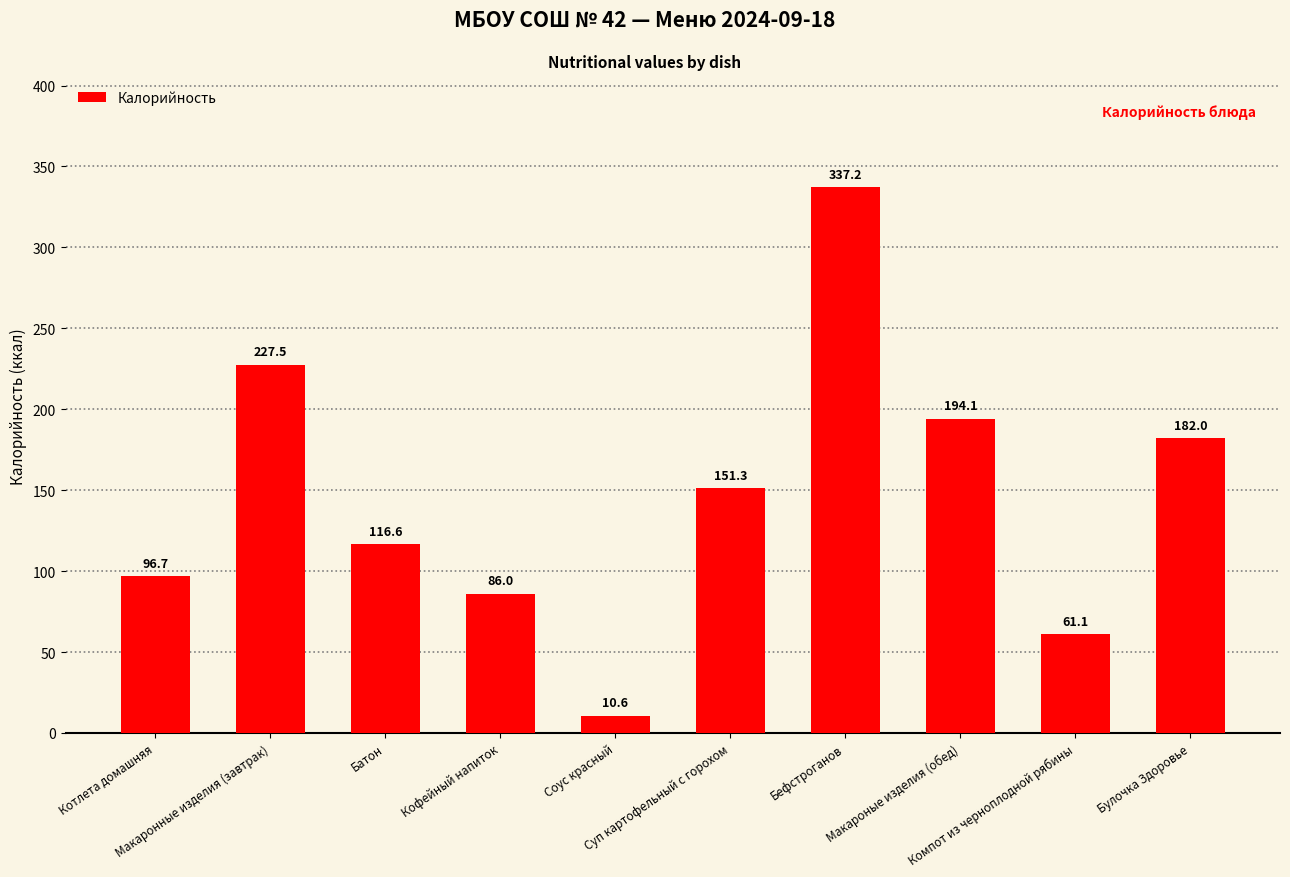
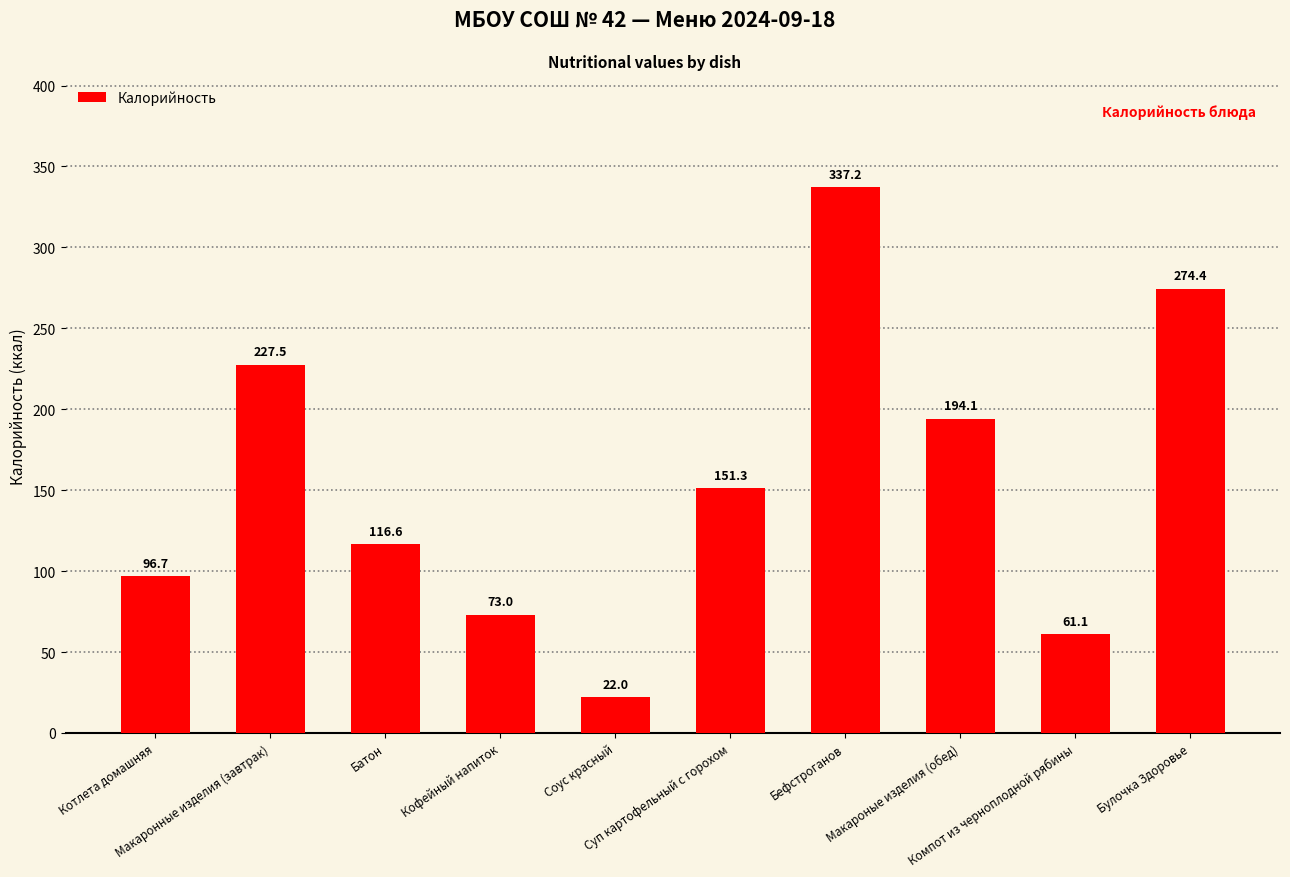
  {
    "Котлета домашняя": 96.7,
    "Макаронные изделия (завтрак)": 227.5,
    "Батон": 116.6,
-   "Кофейный напиток": 86.0,
-   "Соус красный": 10.6,
+   "Кофейный напиток": 73.0,
+   "Соус красный": 22.0,
    "Суп картофельный с горохом": 151.3,
    "Бефстроганов": 337.2,
    "Макароные изделия (обед)": 194.1,
    "Компот из черноплодной рябины": 61.1,
-   "Булочка Здоровье": 182.0
+   "Булочка Здоровье": 274.4
  }
